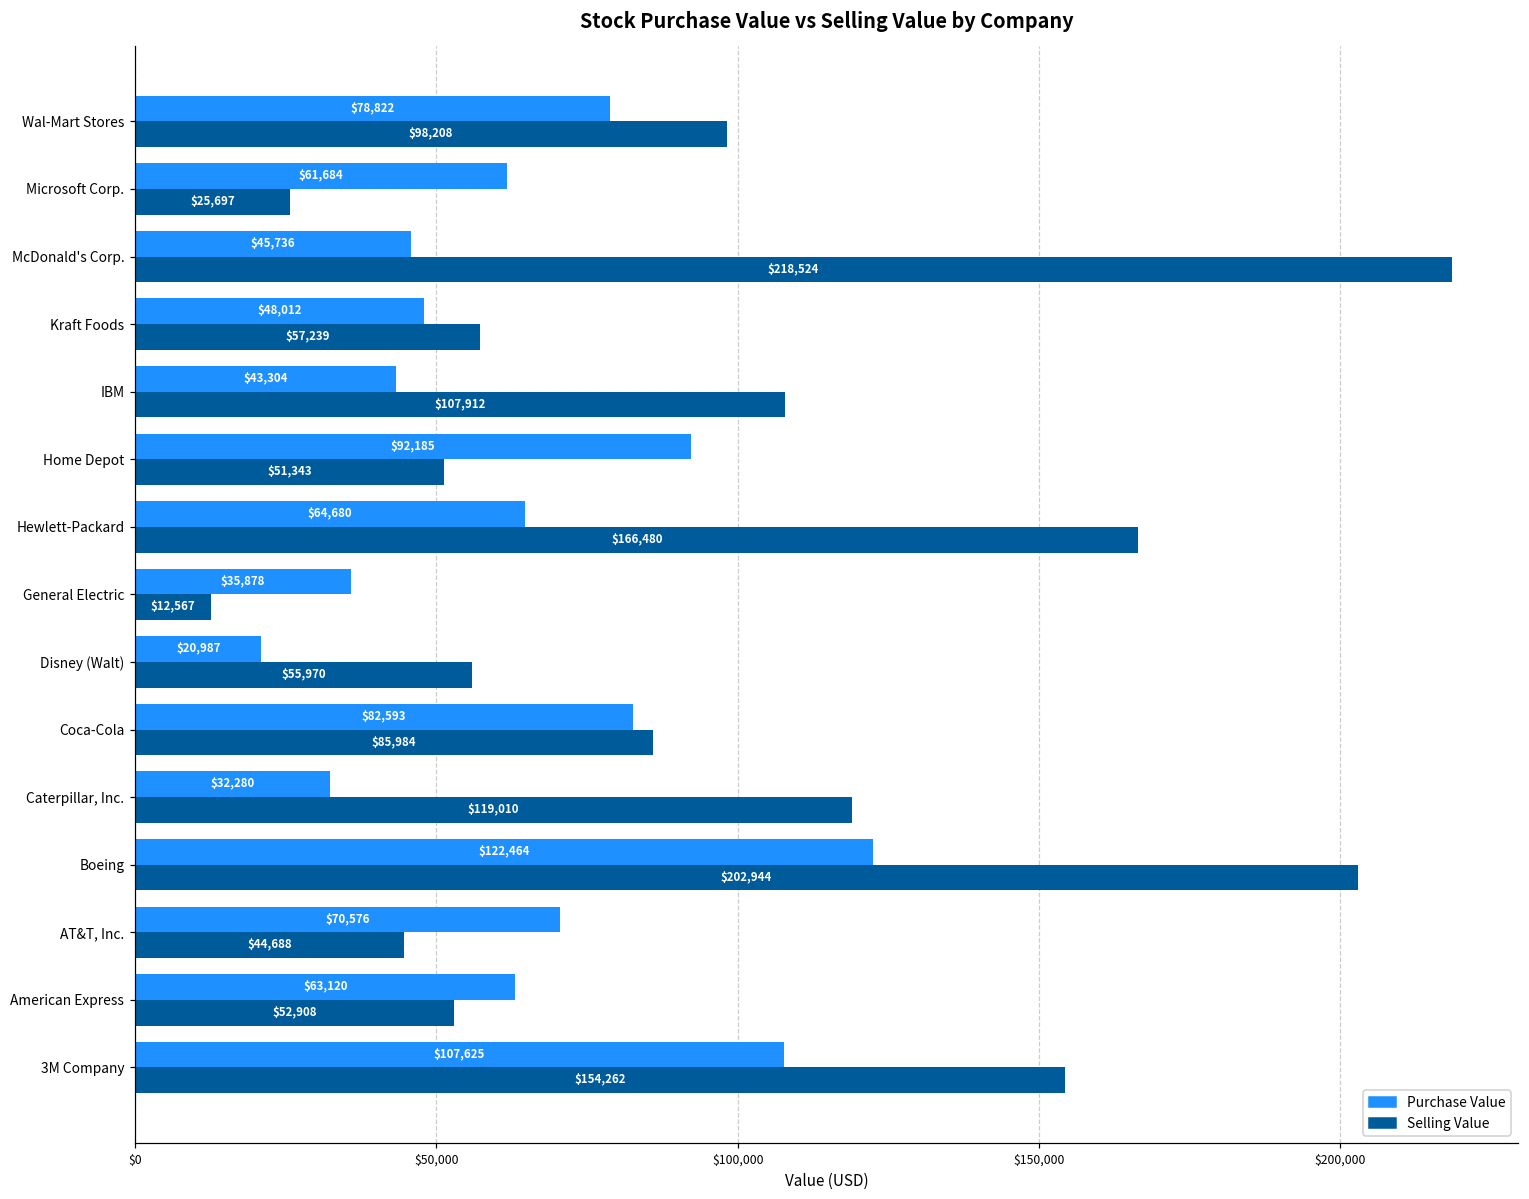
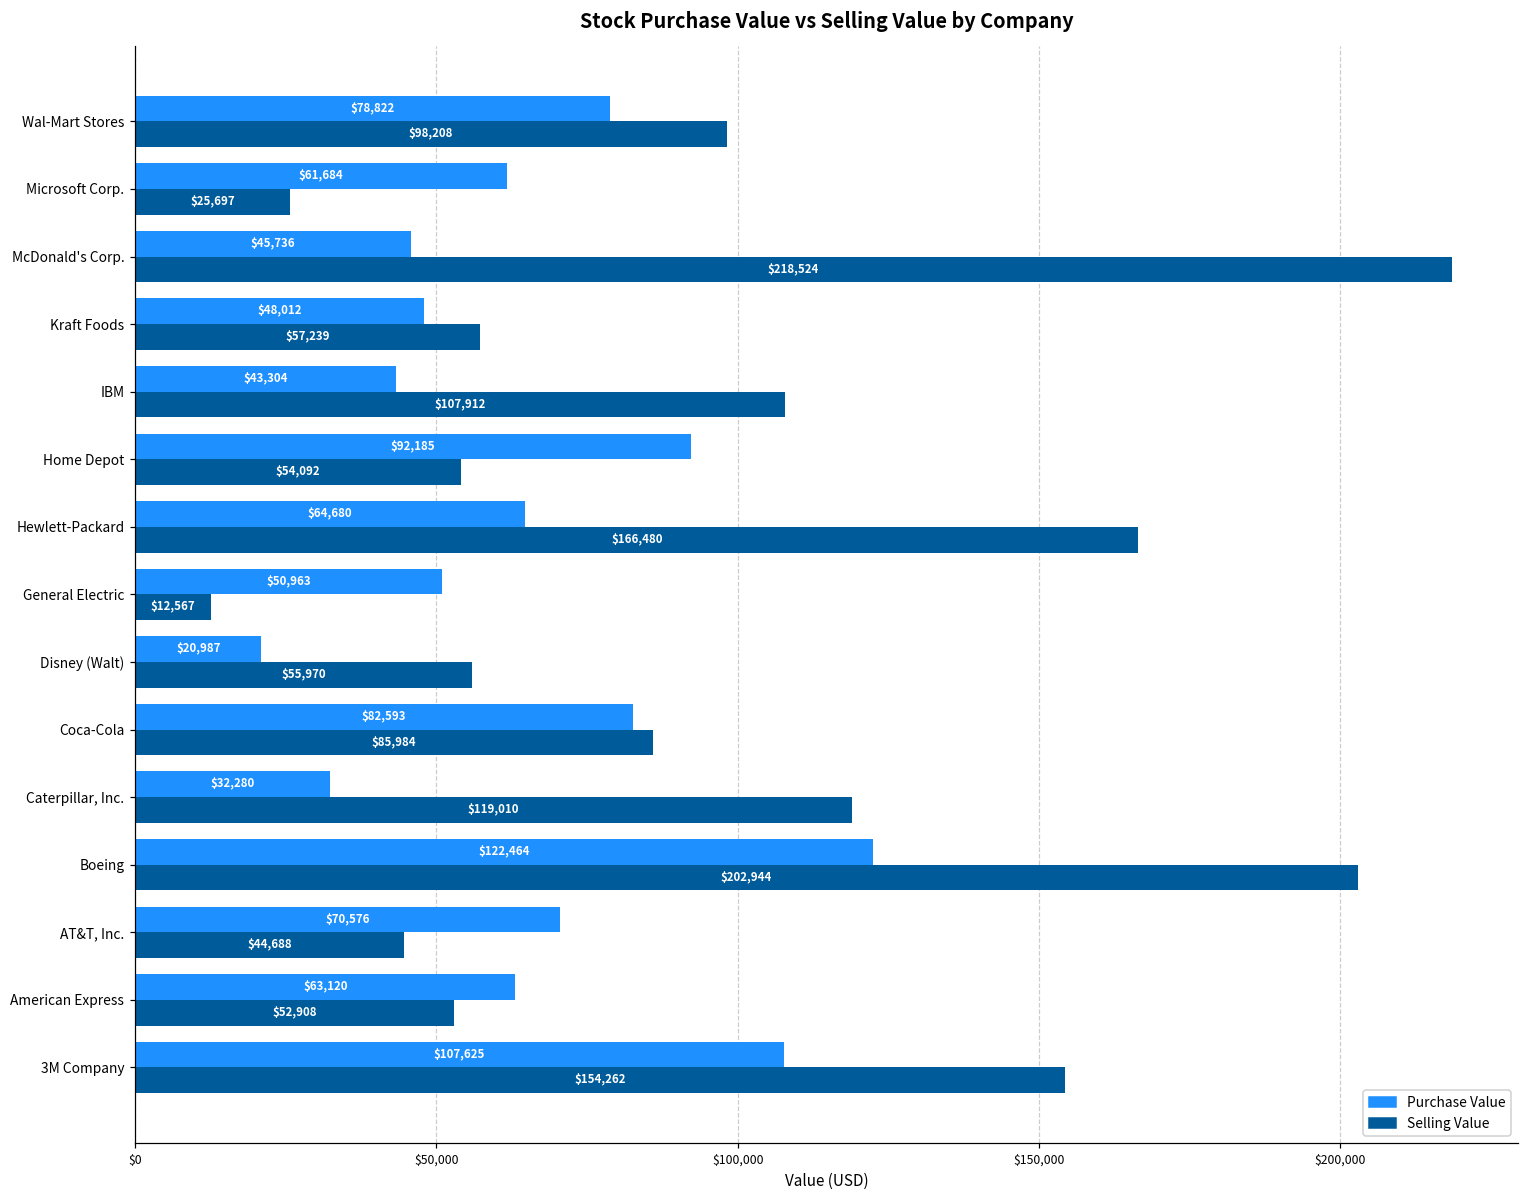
  {
    "Purchase Value": {
      "Wal-Mart Stores": "$78,822",
      "Microsoft Corp.": "$61,684",
      "McDonald's Corp.": "$45,736",
      "Kraft Foods": "$48,012",
      "IBM": "$43,304",
      "Home Depot": "$92,185",
      "Hewlett-Packard": "$64,680",
-     "General Electric": "$35,878",
+     "General Electric": "$50,963",
      "Disney (Walt)": "$20,987",
      "Coca-Cola": "$82,593",
      "Caterpillar, Inc.": "$32,280",
      "Boeing": "$122,464",
      "AT&T, Inc.": "$70,576",
      "American Express": "$63,120",
      "3M Company": "$107,625"
    },
    "Selling Value": {
      "Wal-Mart Stores": "$98,208",
      "Microsoft Corp.": "$25,697",
      "McDonald's Corp.": "$218,524",
      "Kraft Foods": "$57,239",
      "IBM": "$107,912",
-     "Home Depot": "$51,343",
+     "Home Depot": "$54,092",
      "Hewlett-Packard": "$166,480",
      "General Electric": "$12,567",
      "Disney (Walt)": "$55,970",
      "Coca-Cola": "$85,984",
      "Caterpillar, Inc.": "$119,010",
      "Boeing": "$202,944",
      "AT&T, Inc.": "$44,688",
      "American Express": "$52,908",
      "3M Company": "$154,262"
    }
  }
